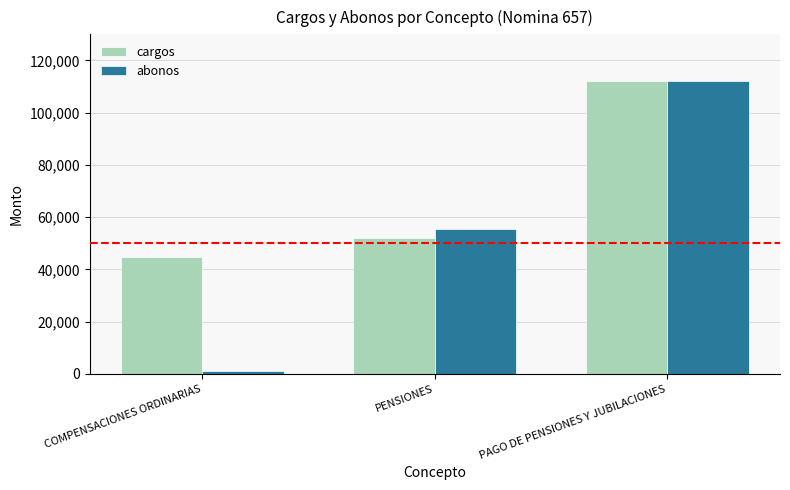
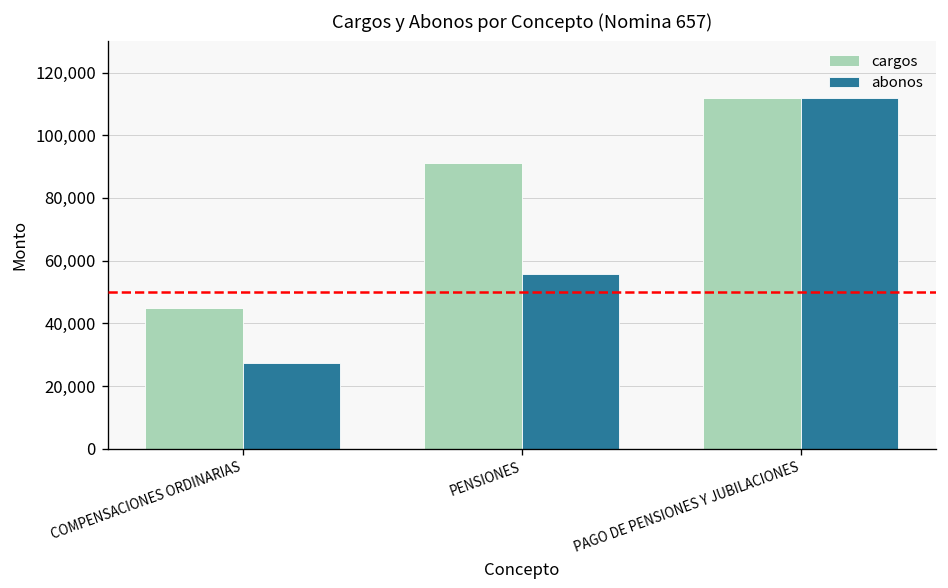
  {
    "cargos": {
      "COMPENSACIONES ORDINARIAS": "45,000",
-     "PENSIONES": "52,000",
+     "PENSIONES": "91,000",
      "PAGO DE PENSIONES Y JUBILACIONES": "112,000"
    },
    "abonos": {
-     "COMPENSACIONES ORDINARIAS": "1,000",
+     "COMPENSACIONES ORDINARIAS": "27,000",
      "PENSIONES": "56,000",
      "PAGO DE PENSIONES Y JUBILACIONES": "112,000"
    }
  }
